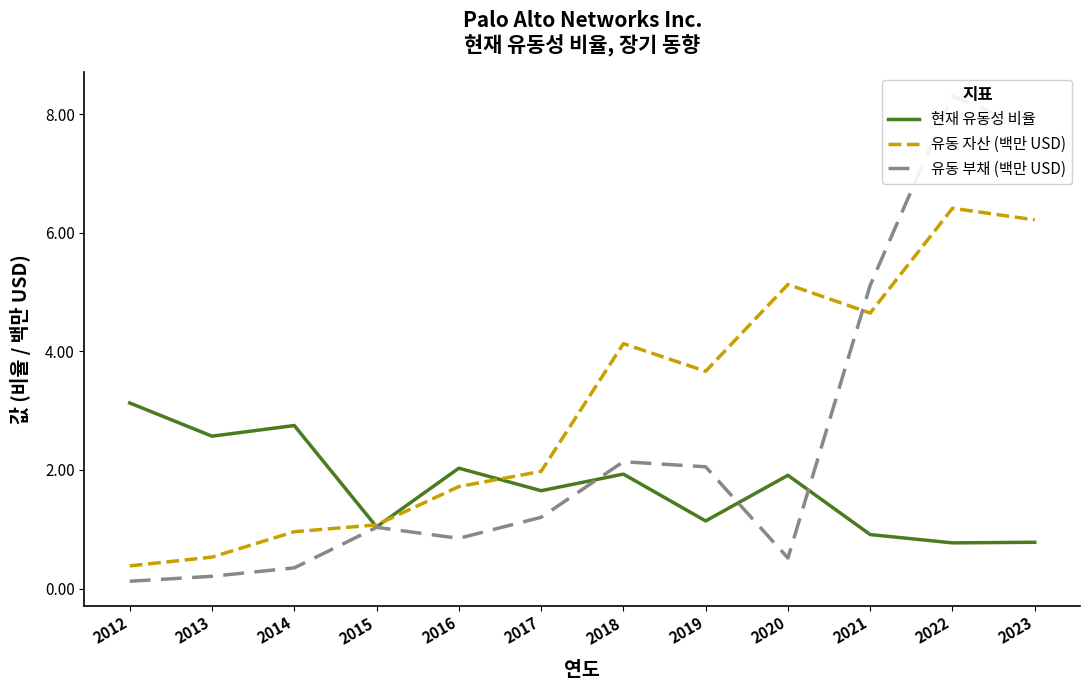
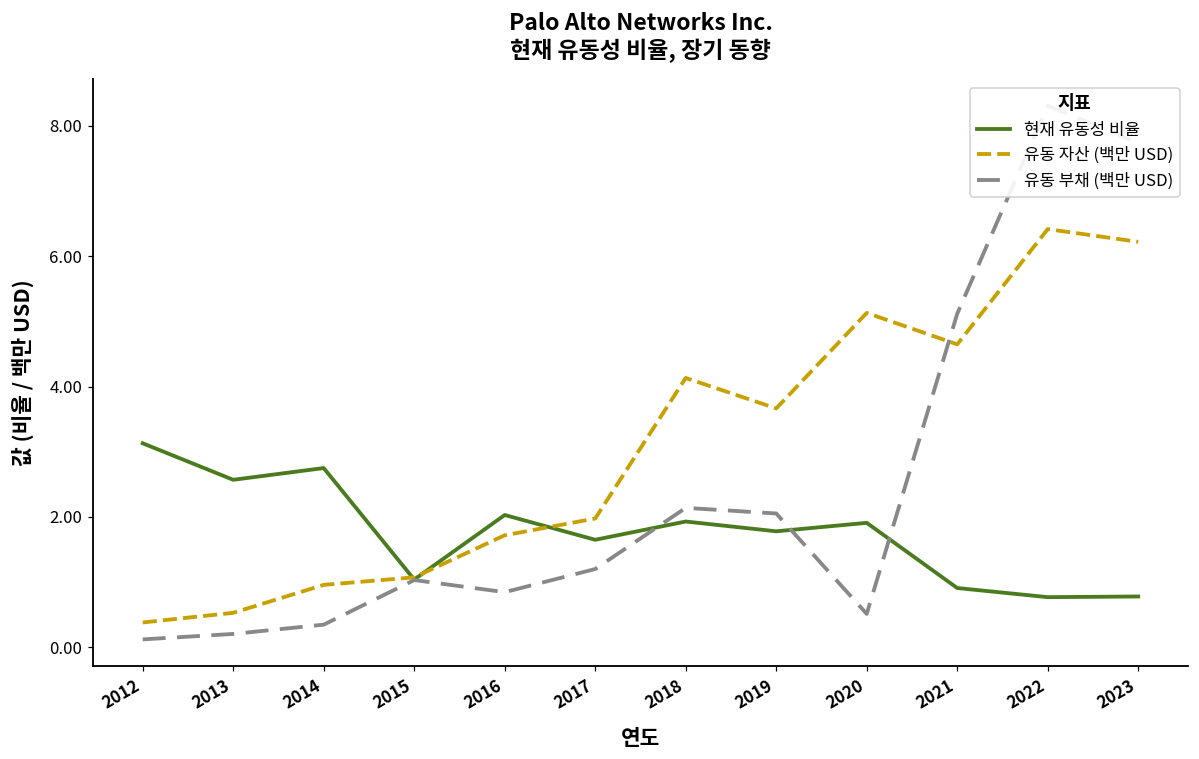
  {
    "현재 유동성 비율": {
      "2012": 3.1,
      "2013": 2.6,
      "2014": 2.8,
      "2016": 2.0,
      "2017": 1.7,
      "2018": 1.9,
-     "2019": 1.1,
+     "2019": 1.8,
      "2020": 1.9,
      "2021": 0.9,
      "2022": 0.8,
      "2023": 0.8
    },
    "유동 자산 (백만 USD)": {
      "2012": 0.4,
      "2013": 0.5,
      "2014": 1.0,
      "2016": 1.7,
      "2017": 2.0,
      "2018": 4.1,
      "2019": 3.7,
      "2020": 5.1,
      "2021": 4.6,
      "2022": 6.4,
      "2023": 6.2
    },
    "유동 부채 (백만 USD)": {
      "2012": 0.1,
      "2013": 0.2,
      "2014": 0.3,
      "2016": 0.8,
      "2017": 1.2,
      "2018": 2.1,
      "2019": 2.1,
      "2020": 0.5,
      "2021": 5.1
    }
  }
